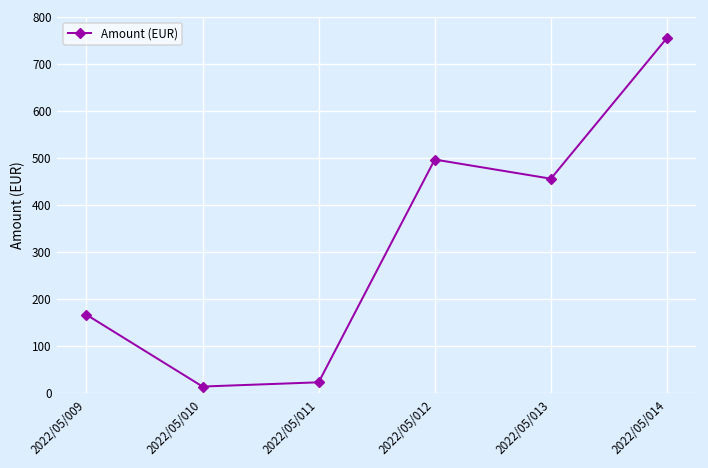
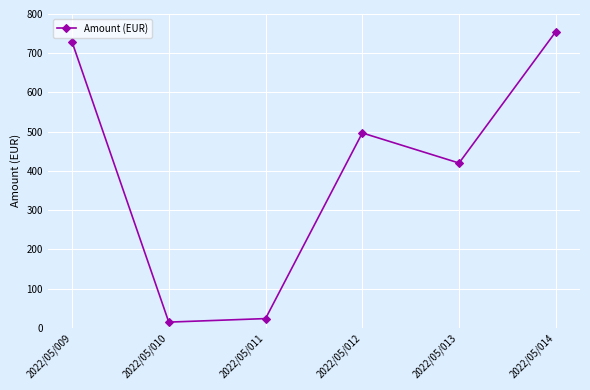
  {
-   "2022/05/009": 170,
+   "2022/05/009": 730,
    "2022/05/010": 10,
    "2022/05/011": 20,
    "2022/05/012": 500,
-   "2022/05/013": 460,
+   "2022/05/013": 420,
    "2022/05/014": 760
  }
